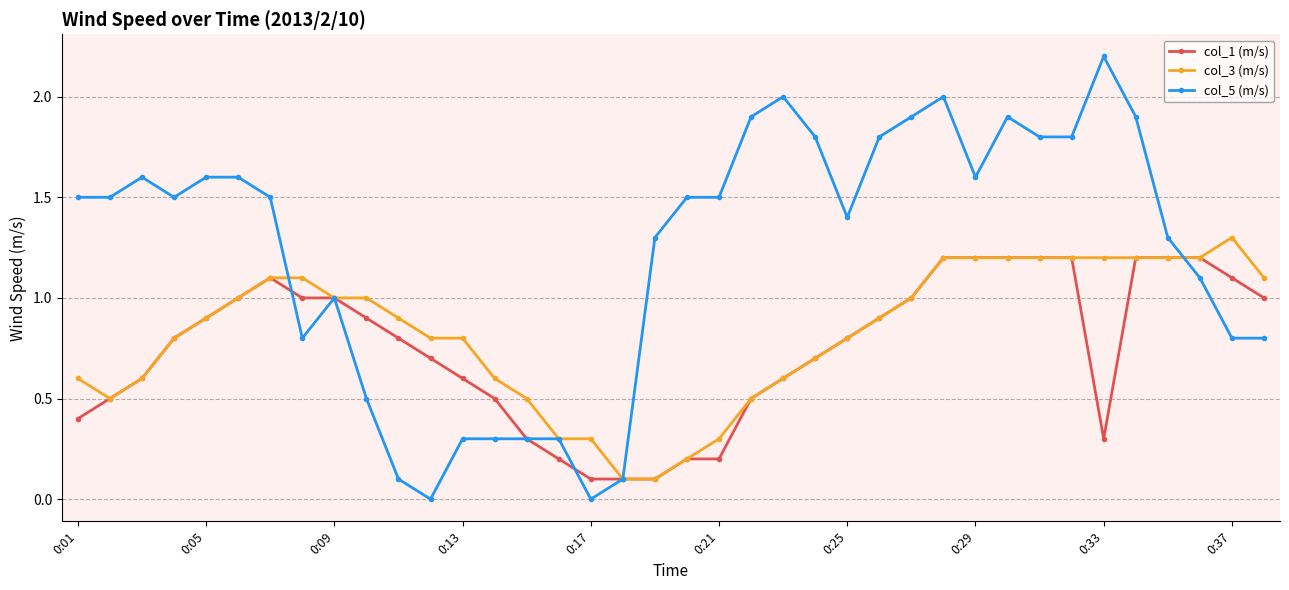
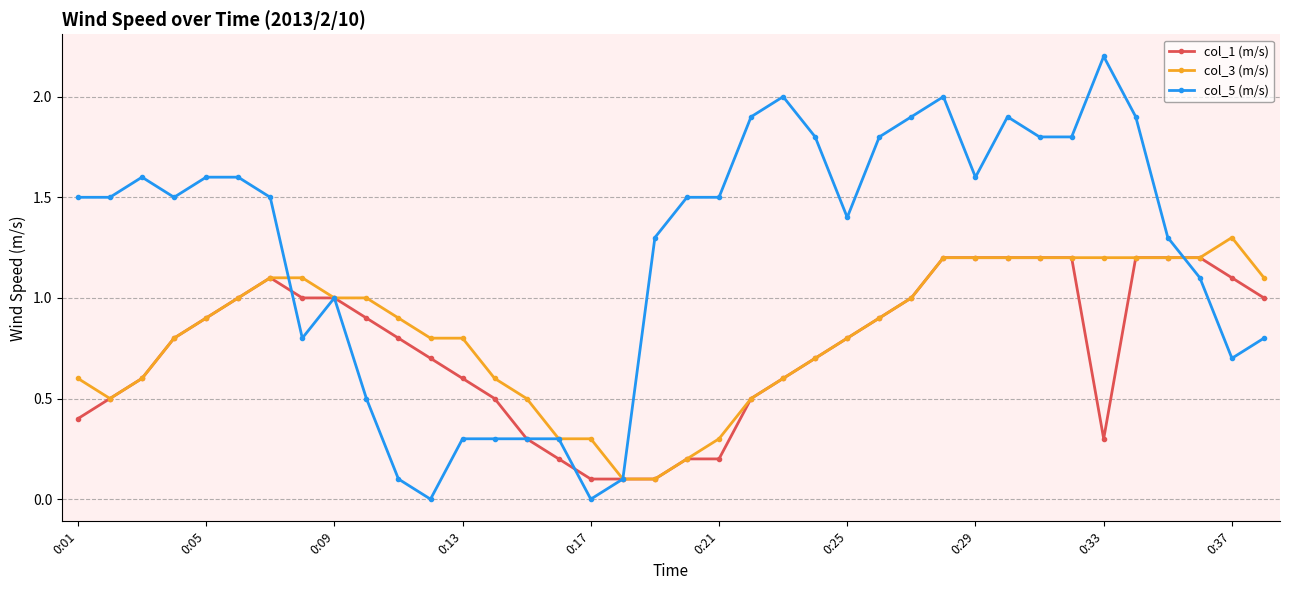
  {
    "col_1 (m/s)": {
      "0:01": 0.4,
      "0:13": 0.6,
      "0:17": 0.1,
      "0:21": 0.2,
      "0:33": 0.3,
      "0:37": 1.1
    },
    "col_3 (m/s)": {
      "0:01": 0.6,
      "0:13": 0.8,
      "0:17": 0.3,
      "0:21": 0.3,
      "0:33": 1.2,
      "0:37": 1.3
    },
    "col_5 (m/s)": {
      "0:01": 1.5,
      "0:05": 1.6,
      "0:13": 0.3,
      "0:17": 0.0,
      "0:21": 1.5,
      "0:25": 1.4,
      "0:29": 1.6,
      "0:33": 2.2,
-     "0:37": 0.8
+     "0:37": 0.7
    }
  }
